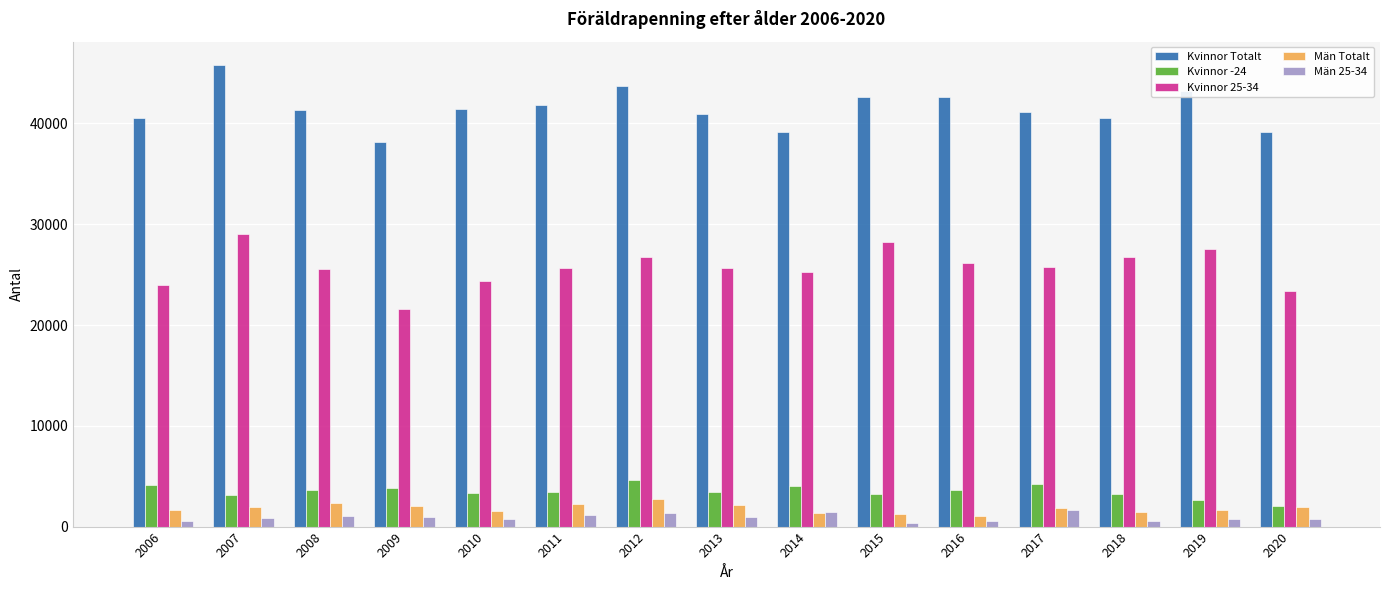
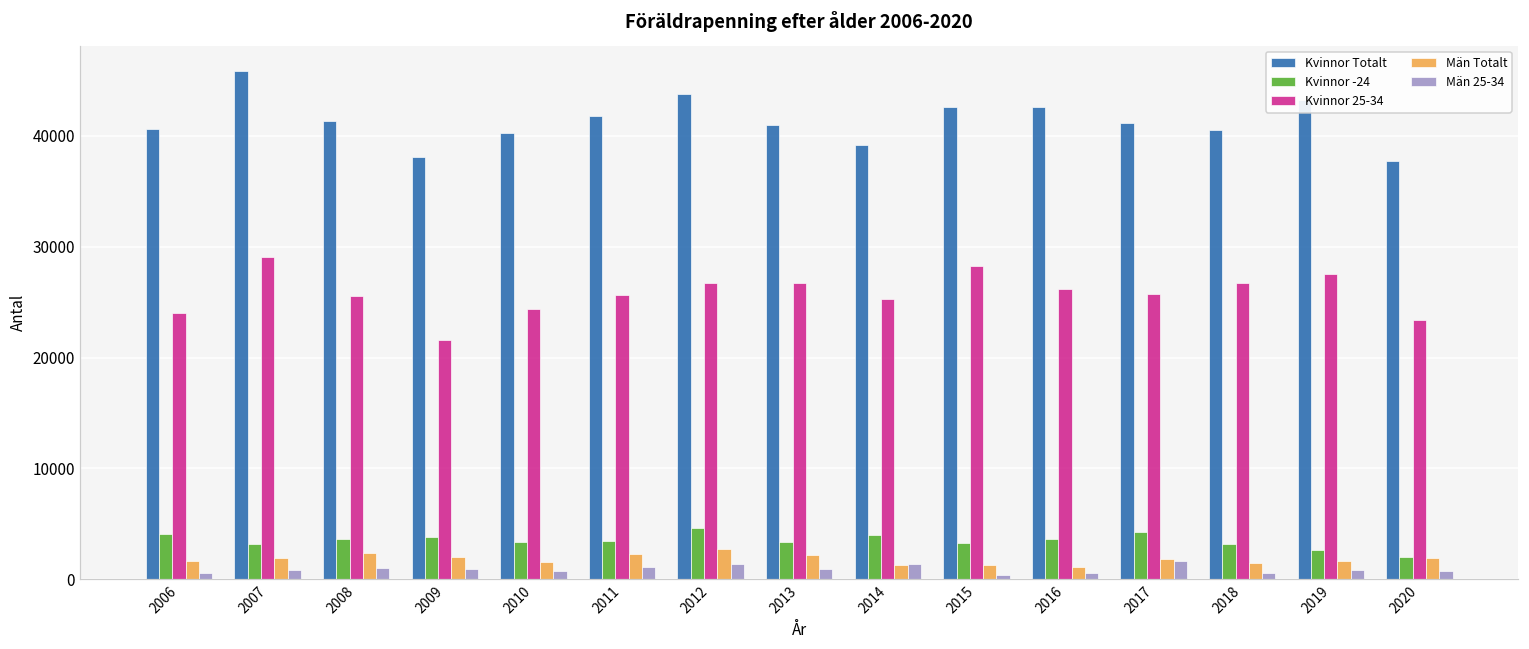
  {
    "Kvinnor Totalt": {
      "2006": 40600,
      "2007": 45800,
      "2008": 41300,
      "2009": 38100,
-     "2010": 41400,
+     "2010": 40300,
      "2011": 41800,
      "2012": 43800,
      "2013": 41000,
      "2014": 39200,
      "2015": 42600,
      "2016": 42600,
      "2017": 41200,
      "2018": 40500,
-     "2020": 39200
+     "2020": 37700
    },
    "Kvinnor -24": {
      "2006": 4100,
      "2007": 3100,
      "2008": 3600,
      "2009": 3800,
      "2010": 3300,
      "2011": 3400,
      "2012": 4600,
      "2013": 3400,
      "2014": 4000,
      "2015": 3300,
      "2016": 3700,
      "2017": 4200,
      "2018": 3200,
      "2019": 2600,
      "2020": 2000
    },
    "Kvinnor 25-34": {
      "2006": 24000,
      "2007": 29000,
      "2008": 25500,
      "2009": 21500,
      "2010": 24400,
      "2011": 25600,
      "2012": 26800,
-     "2013": 25700,
+     "2013": 26700,
      "2014": 25200,
      "2015": 28200,
      "2016": 26200,
      "2017": 25700,
      "2018": 26800,
      "2019": 27500,
      "2020": 23400
    },
    "Män Totalt": {
      "2006": 1600,
      "2007": 1900,
      "2008": 2300,
      "2009": 2000,
      "2010": 1600,
      "2011": 2300,
      "2012": 2800,
      "2013": 2100,
      "2014": 1300,
      "2015": 1300,
      "2016": 1100,
      "2017": 1900,
      "2018": 1400,
      "2019": 1600,
      "2020": 1900
    },
    "Män 25-34": {
      "2006": 600,
      "2007": 900,
      "2008": 1100,
      "2009": 1000,
      "2010": 700,
      "2011": 1100,
      "2012": 1400,
      "2013": 1000,
      "2014": 1400,
      "2015": 400,
      "2016": 500,
      "2017": 1600,
      "2018": 600,
      "2019": 800,
      "2020": 800
    }
  }
